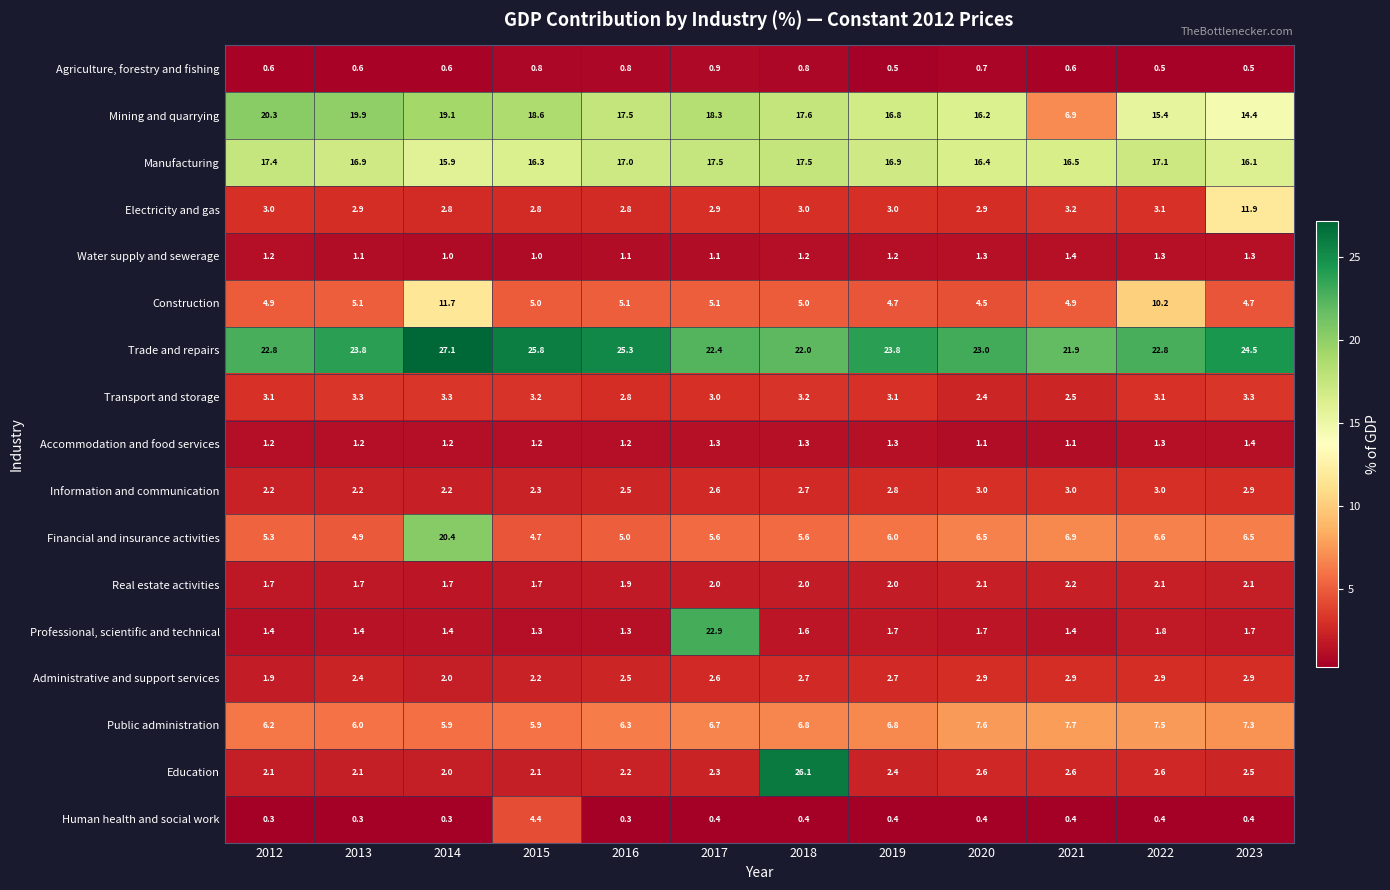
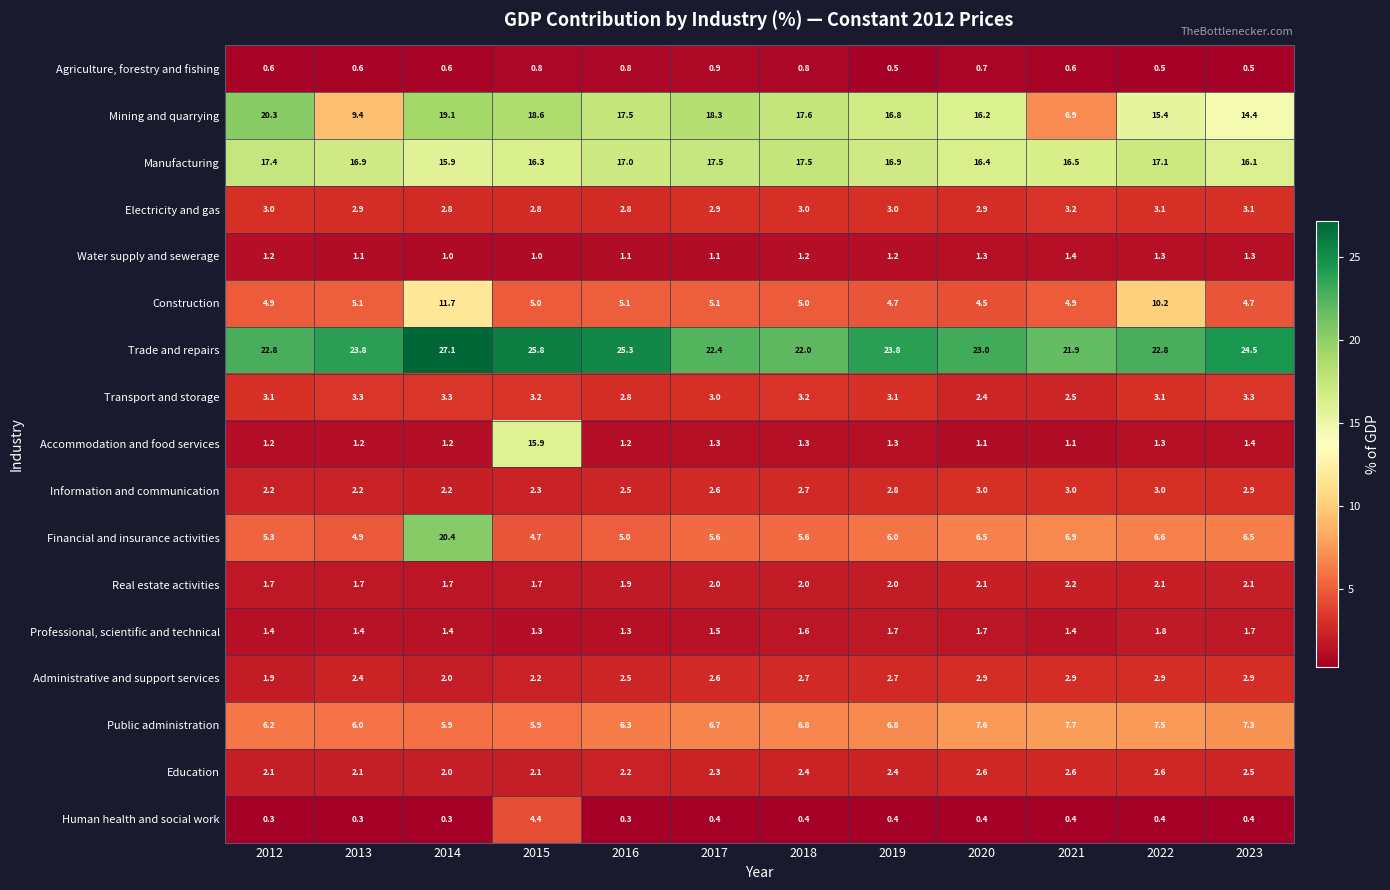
  {
    "Mining and quarrying": {
      "2012": 20.3,
-     "2013": 19.9,
+     "2013": 9.4,
      "2014": 19.1,
      "2015": 18.6,
      "2016": 17.5,
      "2017": 18.3,
      "2018": 17.6,
      "2019": 16.8,
      "2020": 16.2,
      "2021": 6.9,
      "2022": 15.4,
      "2023": 14.4
    },
    "Electricity and gas": {
      "2012": 3.0,
      "2013": 2.9,
      "2014": 2.8,
      "2015": 2.8,
      "2016": 2.8,
      "2017": 2.9,
      "2018": 3.0,
      "2019": 3.0,
      "2020": 2.9,
      "2021": 3.2,
      "2022": 3.1,
-     "2023": 11.9
+     "2023": 3.1
    },
    "Accommodation and food services": {
      "2012": 1.2,
      "2013": 1.2,
      "2014": 1.2,
-     "2015": 1.2,
+     "2015": 15.9,
      "2016": 1.2,
      "2017": 1.3,
      "2018": 1.3,
      "2019": 1.3,
      "2020": 1.1,
      "2021": 1.1,
      "2022": 1.3,
      "2023": 1.4
    },
    "Professional, scientific and technical": {
      "2012": 1.4,
      "2013": 1.4,
      "2014": 1.4,
      "2015": 1.3,
      "2016": 1.3,
-     "2017": 22.9,
+     "2017": 1.5,
      "2018": 1.6,
      "2019": 1.7,
      "2020": 1.7,
      "2021": 1.4,
      "2022": 1.8,
      "2023": 1.7
    },
    "Education": {
      "2012": 2.1,
      "2013": 2.1,
      "2014": 2.0,
      "2015": 2.1,
      "2016": 2.2,
      "2017": 2.3,
-     "2018": 26.1,
+     "2018": 2.4,
      "2019": 2.4,
      "2020": 2.6,
      "2021": 2.6,
      "2022": 2.6,
      "2023": 2.5
    }
  }
